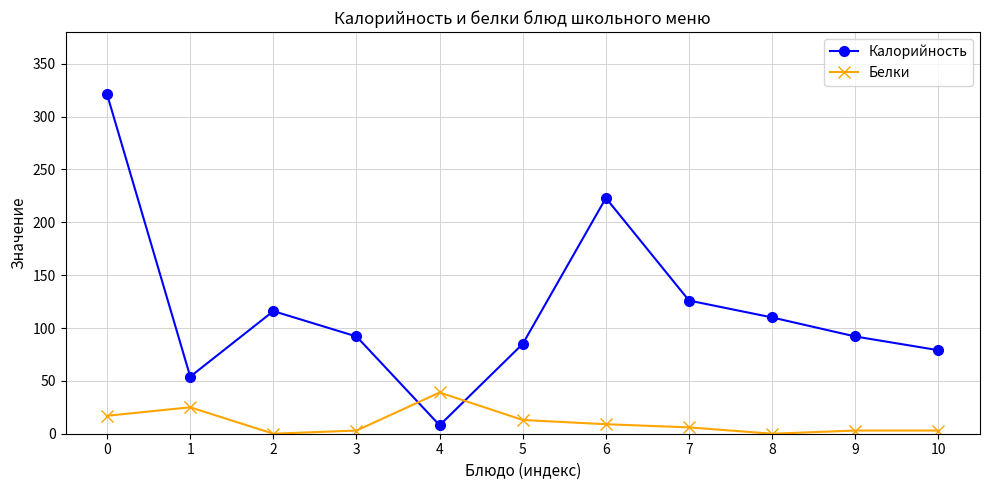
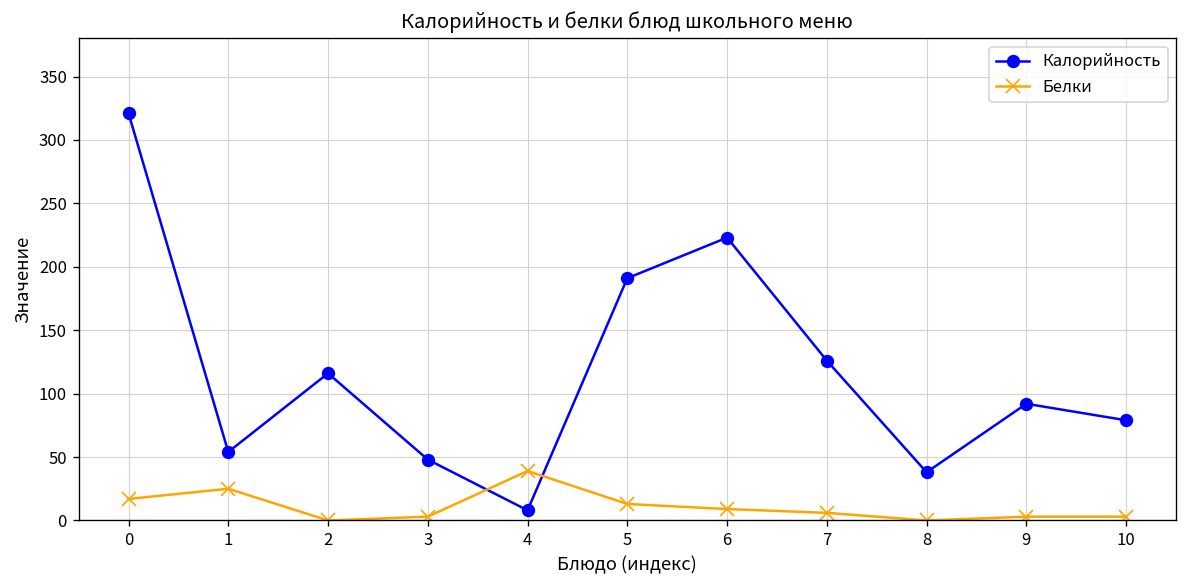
  {
    "Калорийность": {
      "0": 321,
      "1": 54,
      "2": 116,
-     "3": 92,
+     "3": 48,
      "4": 8,
-     "5": 85,
+     "5": 191,
      "6": 223,
      "7": 126,
-     "8": 110,
+     "8": 38,
      "9": 92,
      "10": 79
    },
    "Белки": {
      "0": 17,
      "1": 25,
      "2": 0,
      "3": 3,
      "4": 39,
      "5": 13,
      "6": 9,
      "7": 6,
      "8": 0,
      "9": 3,
      "10": 3
    }
  }
